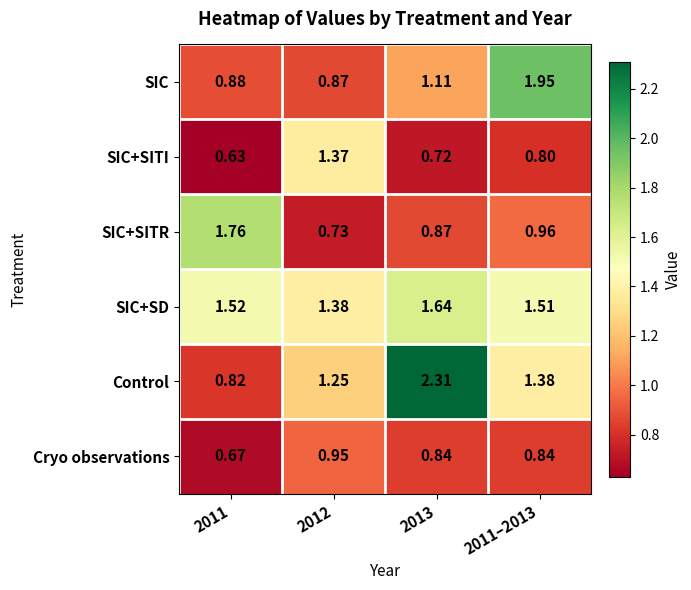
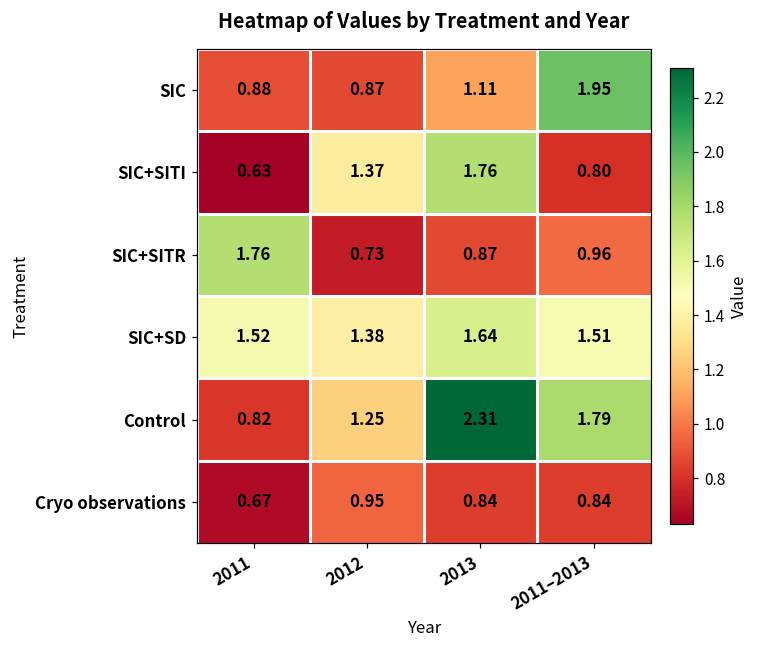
  {
    "SIC": {
      "2011": 0.88,
      "2012": 0.87,
      "2013": 1.11,
      "2011–2013": 1.95
    },
    "SIC+SITI": {
      "2011": 0.63,
      "2012": 1.37,
-     "2013": 0.72,
+     "2013": 1.76,
      "2011–2013": 0.80
    },
    "SIC+SITR": {
      "2011": 1.76,
      "2012": 0.73,
      "2013": 0.87,
      "2011–2013": 0.96
    },
    "SIC+SD": {
      "2011": 1.52,
      "2012": 1.38,
      "2013": 1.64,
      "2011–2013": 1.51
    },
    "Control": {
      "2011": 0.82,
      "2012": 1.25,
      "2013": 2.31,
-     "2011–2013": 1.38
+     "2011–2013": 1.79
    },
    "Cryo observations": {
      "2011": 0.67,
      "2012": 0.95,
      "2013": 0.84,
      "2011–2013": 0.84
    }
  }
